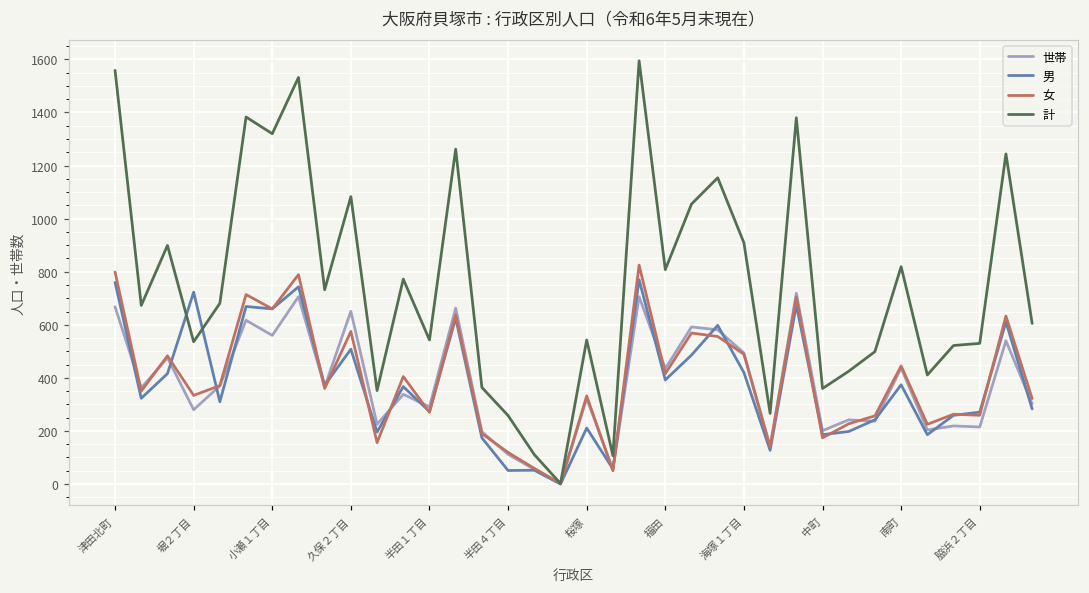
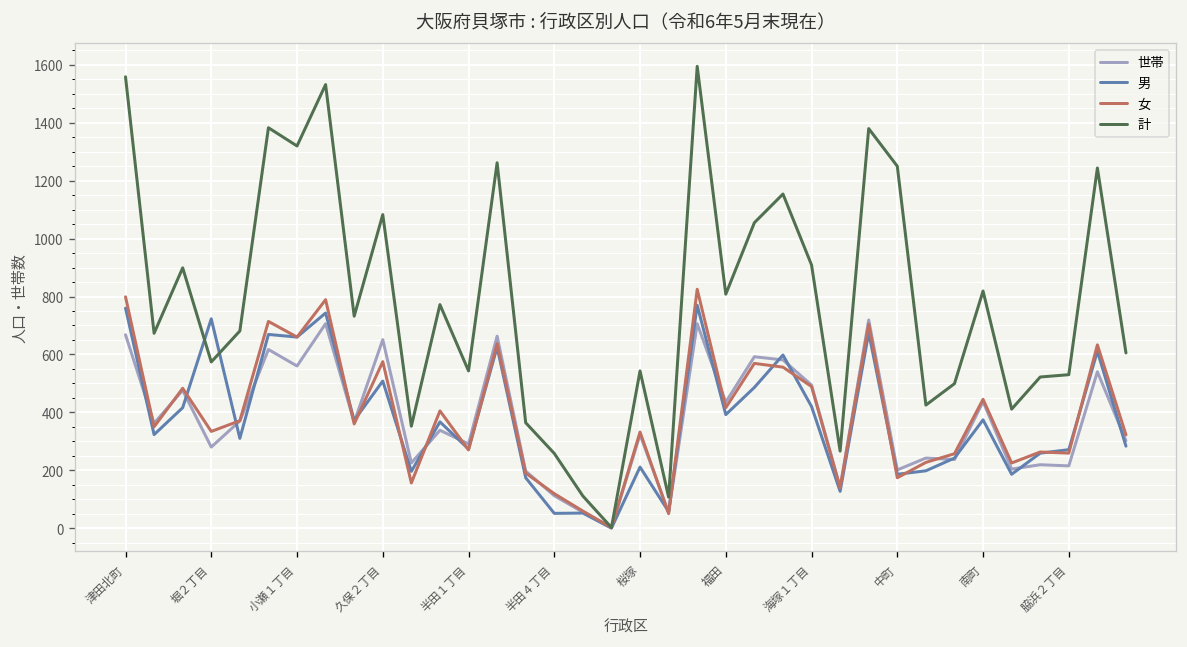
  {
    "世帯": {
      "津田北町": 670,
      "堀２丁目": 280,
      "小瀬１丁目": 560,
      "久保２丁目": 650,
      "半田１丁目": 290,
      "福田": 440,
      "中町": 200,
      "脇浜２丁目": 220
    },
    "男": {
      "津田北町": 760,
      "堀２丁目": 720,
      "久保２丁目": 510,
      "半田４丁目": 50,
      "桜塚": 210,
      "福田": 390,
      "海塚１丁目": 420,
      "中町": 190,
      "南町": 370,
      "脇浜２丁目": 270
    },
    "女": {
      "津田北町": 800,
      "堀２丁目": 330,
      "久保２丁目": 580,
      "福田": 420,
      "中町": 170,
      "脇浜２丁目": 260
    },
    "計": {
      "津田北町": 1560,
-     "堀２丁目": 540,
+     "堀２丁目": 570,
      "小瀬１丁目": 1320,
      "久保２丁目": 1080,
      "半田１丁目": 540,
      "半田４丁目": 260,
      "桜塚": 540,
      "福田": 810,
      "海塚１丁目": 910,
-     "中町": 360,
+     "中町": 1250,
      "南町": 820,
      "脇浜２丁目": 530
    }
  }
